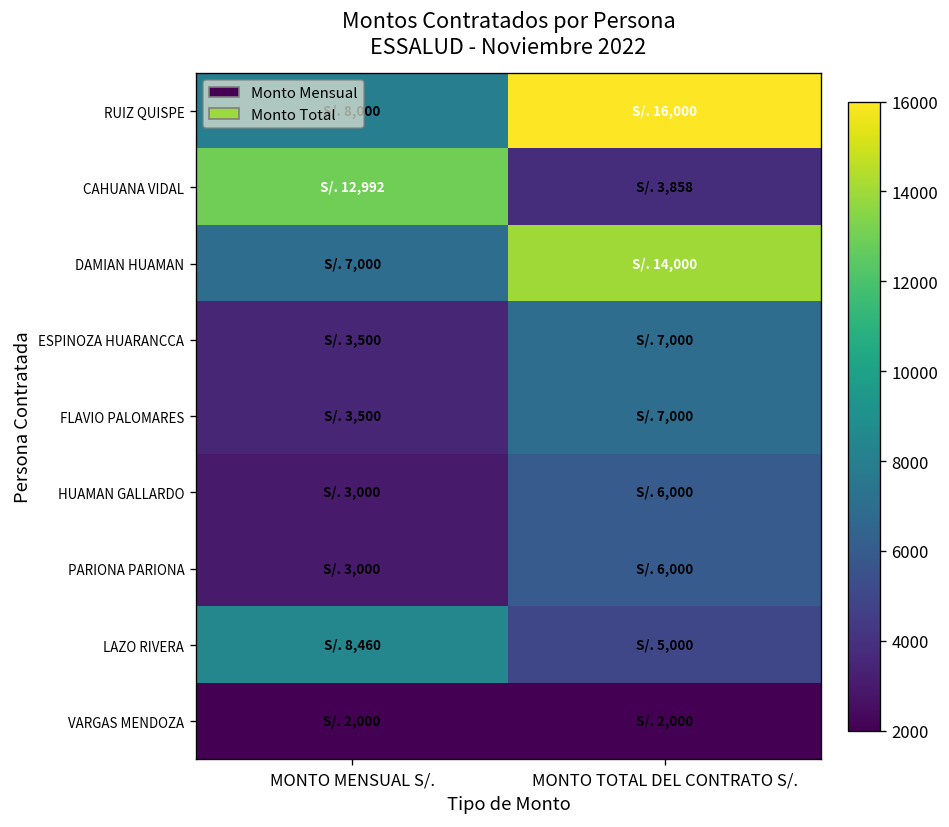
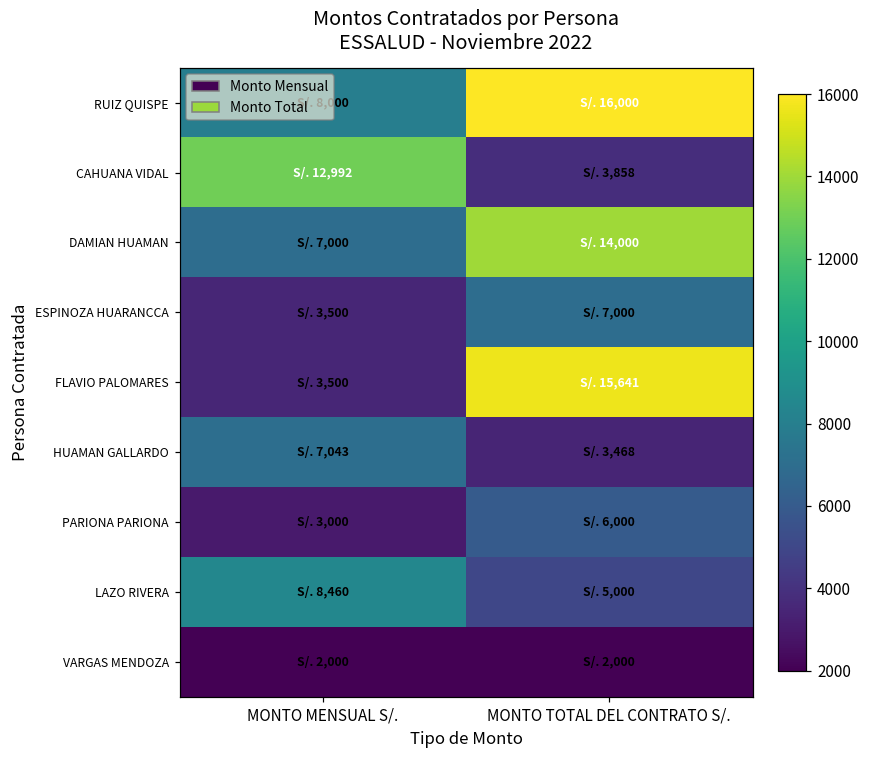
  {
    "RUIZ QUISPE": {
      "MONTO TOTAL DEL CONTRATO S/.": "16,000"
    },
    "CAHUANA VIDAL": {
      "MONTO MENSUAL S/.": "12,992",
      "MONTO TOTAL DEL CONTRATO S/.": "3,858"
    },
    "DAMIAN HUAMAN": {
      "MONTO MENSUAL S/.": "7,000",
      "MONTO TOTAL DEL CONTRATO S/.": "14,000"
    },
    "ESPINOZA HUARANCCA": {
      "MONTO MENSUAL S/.": "3,500",
      "MONTO TOTAL DEL CONTRATO S/.": "7,000"
    },
    "FLAVIO PALOMARES": {
      "MONTO MENSUAL S/.": "3,500",
-     "MONTO TOTAL DEL CONTRATO S/.": "7,000"
+     "MONTO TOTAL DEL CONTRATO S/.": "15,641"
    },
    "HUAMAN GALLARDO": {
-     "MONTO MENSUAL S/.": "3,000",
-     "MONTO TOTAL DEL CONTRATO S/.": "6,000"
+     "MONTO MENSUAL S/.": "7,043",
+     "MONTO TOTAL DEL CONTRATO S/.": "3,468"
    },
    "PARIONA PARIONA": {
      "MONTO MENSUAL S/.": "3,000",
      "MONTO TOTAL DEL CONTRATO S/.": "6,000"
    },
    "LAZO RIVERA": {
      "MONTO MENSUAL S/.": "8,460",
      "MONTO TOTAL DEL CONTRATO S/.": "5,000"
    },
    "VARGAS MENDOZA": {
      "MONTO MENSUAL S/.": "2,000",
      "MONTO TOTAL DEL CONTRATO S/.": "2,000"
    }
  }
